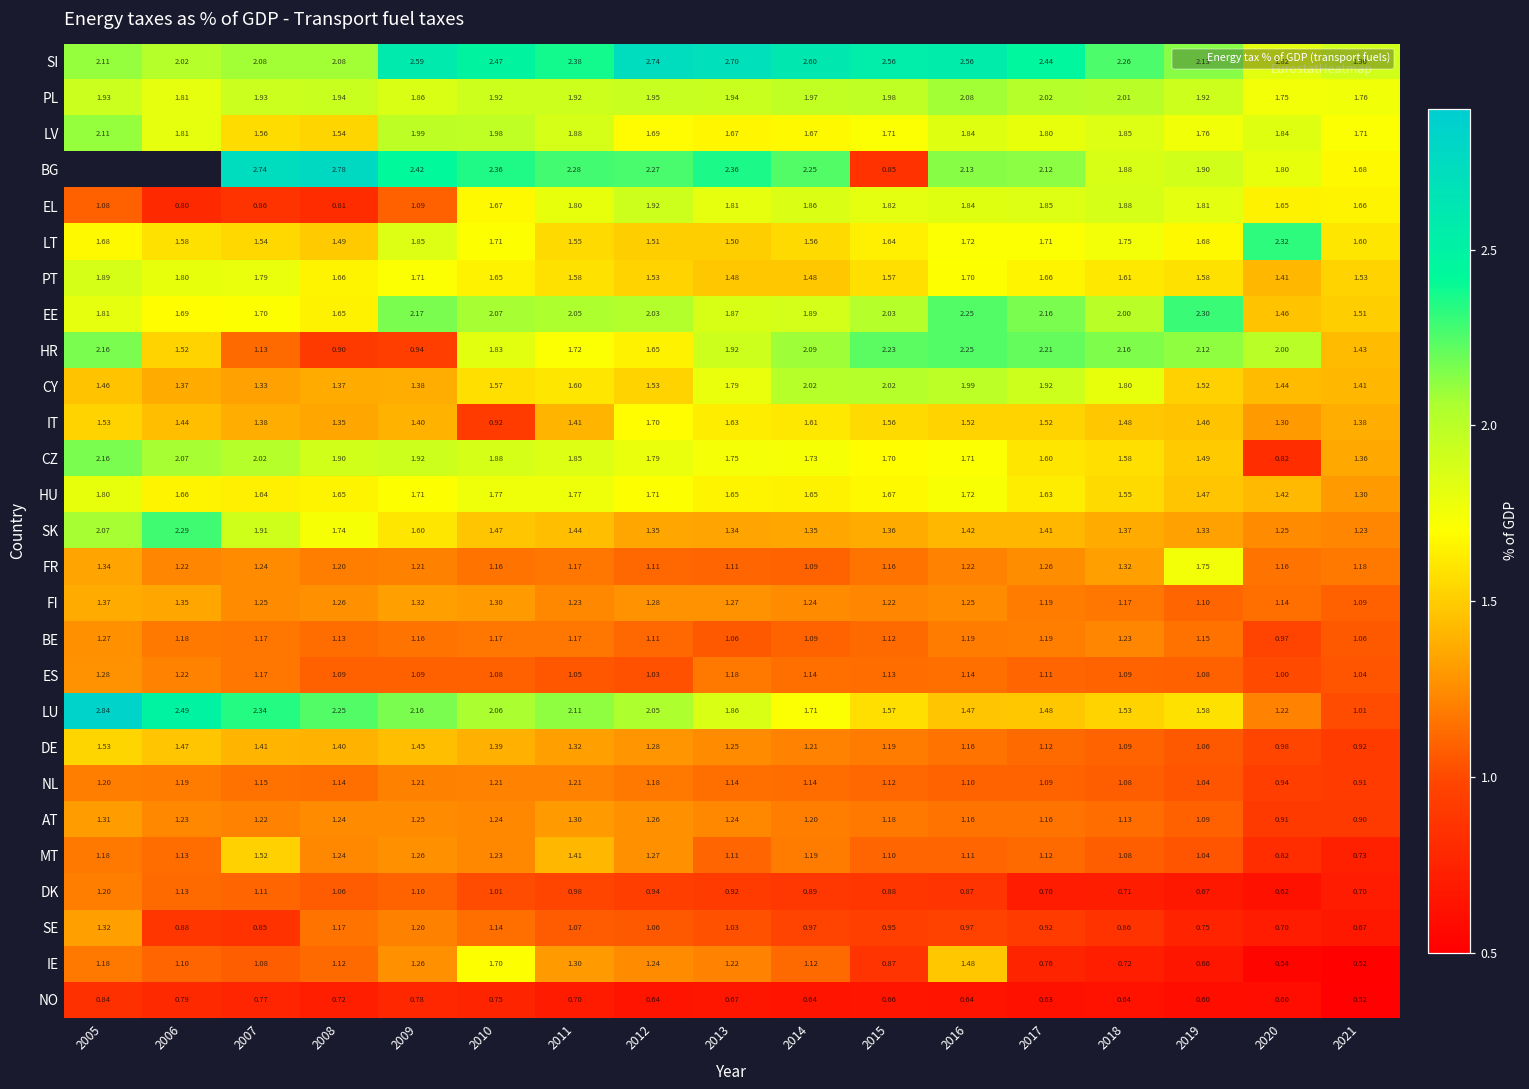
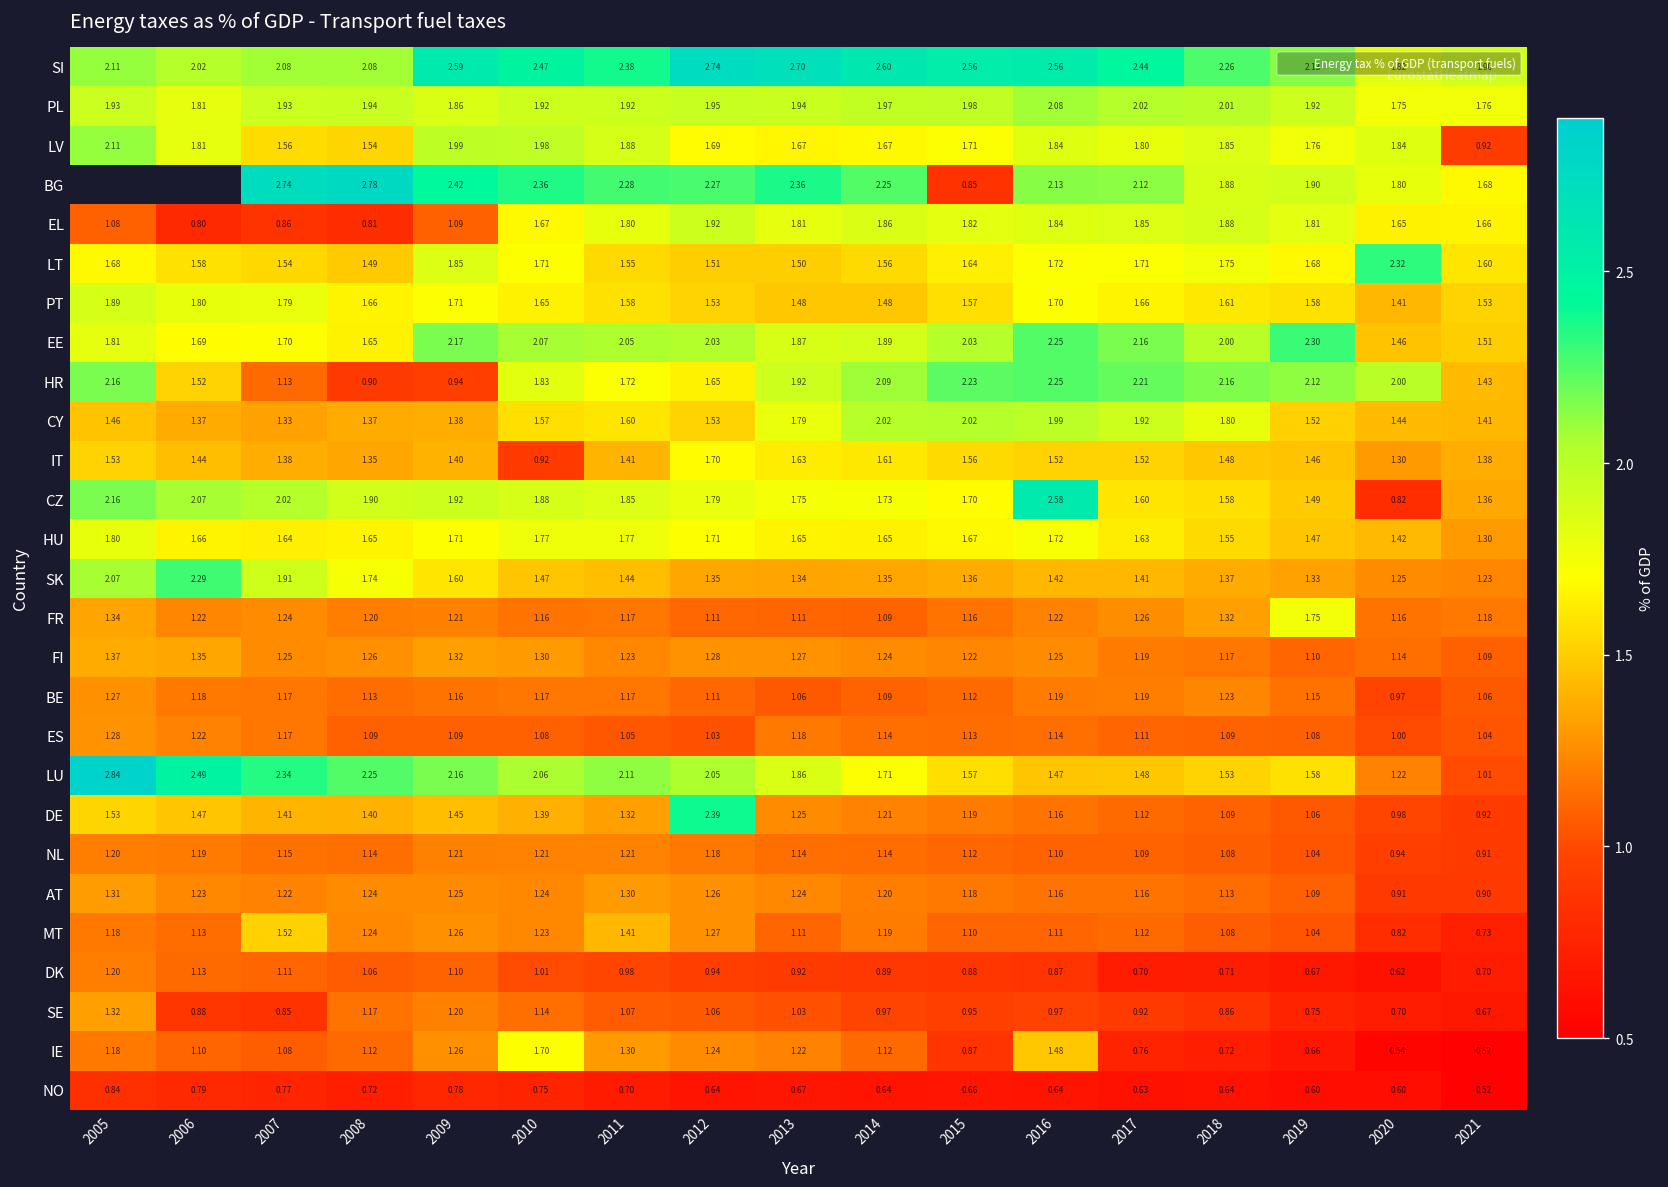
  {
    "LV": {
      "2005": 2.11,
      "2006": 1.81,
      "2007": 1.56,
      "2008": 1.54,
      "2009": 1.99,
      "2010": 1.98,
      "2011": 1.88,
      "2012": 1.69,
      "2013": 1.67,
      "2014": 1.67,
      "2015": 1.71,
      "2016": 1.84,
      "2017": 1.80,
      "2018": 1.85,
      "2019": 1.76,
      "2020": 1.84,
-     "2021": 1.71
+     "2021": 0.92
    },
    "CZ": {
      "2005": 2.16,
      "2006": 2.07,
      "2007": 2.02,
      "2008": 1.90,
      "2009": 1.92,
      "2010": 1.88,
      "2011": 1.85,
      "2012": 1.79,
      "2013": 1.75,
      "2014": 1.73,
      "2015": 1.70,
-     "2016": 1.71,
+     "2016": 2.58,
      "2017": 1.60,
      "2018": 1.58,
      "2019": 1.49,
      "2020": 0.82,
      "2021": 1.36
    },
    "DE": {
      "2005": 1.53,
      "2006": 1.47,
      "2007": 1.41,
      "2008": 1.40,
      "2009": 1.45,
      "2010": 1.39,
      "2011": 1.32,
-     "2012": 1.28,
+     "2012": 2.39,
      "2013": 1.25,
      "2014": 1.21,
      "2015": 1.19,
      "2016": 1.16,
      "2017": 1.12,
      "2018": 1.09,
      "2019": 1.06,
      "2020": 0.98,
      "2021": 0.92
    }
  }
